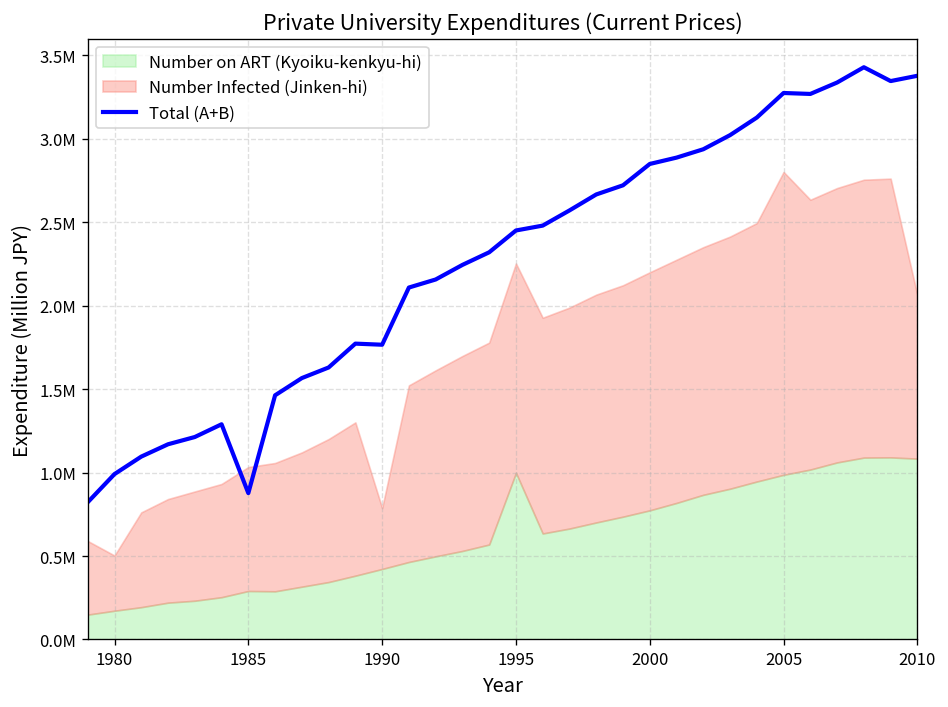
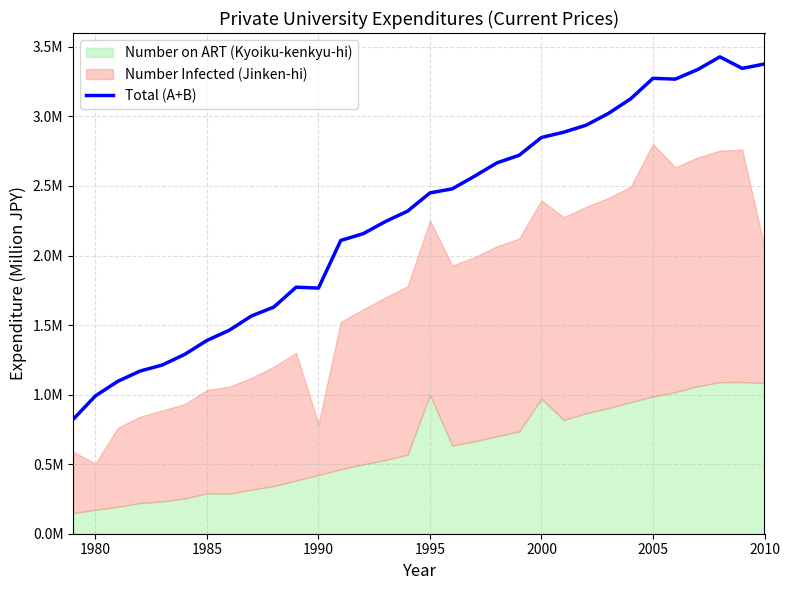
  {
    "Total (A+B)": {
      "1980": 990000,
-     "1985": 880000,
+     "1985": 1390000,
      "1990": 1770000,
      "1995": 2450000,
      "2000": 2850000,
      "2005": 3270000,
      "2010": 3380000
    },
    "Number on ART (Kyoiku-kenkyu-hi)": {
      "1980": 170000,
      "1985": 290000,
      "1990": 420000,
      "1995": 1000000,
-     "2000": 770000,
+     "2000": 970000,
      "2005": 990000,
      "2010": 1080000
    },
    "Number Infected (Jinken-hi)": {
      "1980": 330000,
      "1985": 740000,
      "1990": 360000,
      "1995": 1250000,
      "2000": 1430000,
      "2005": 1810000,
      "2010": 980000
    }
  }
